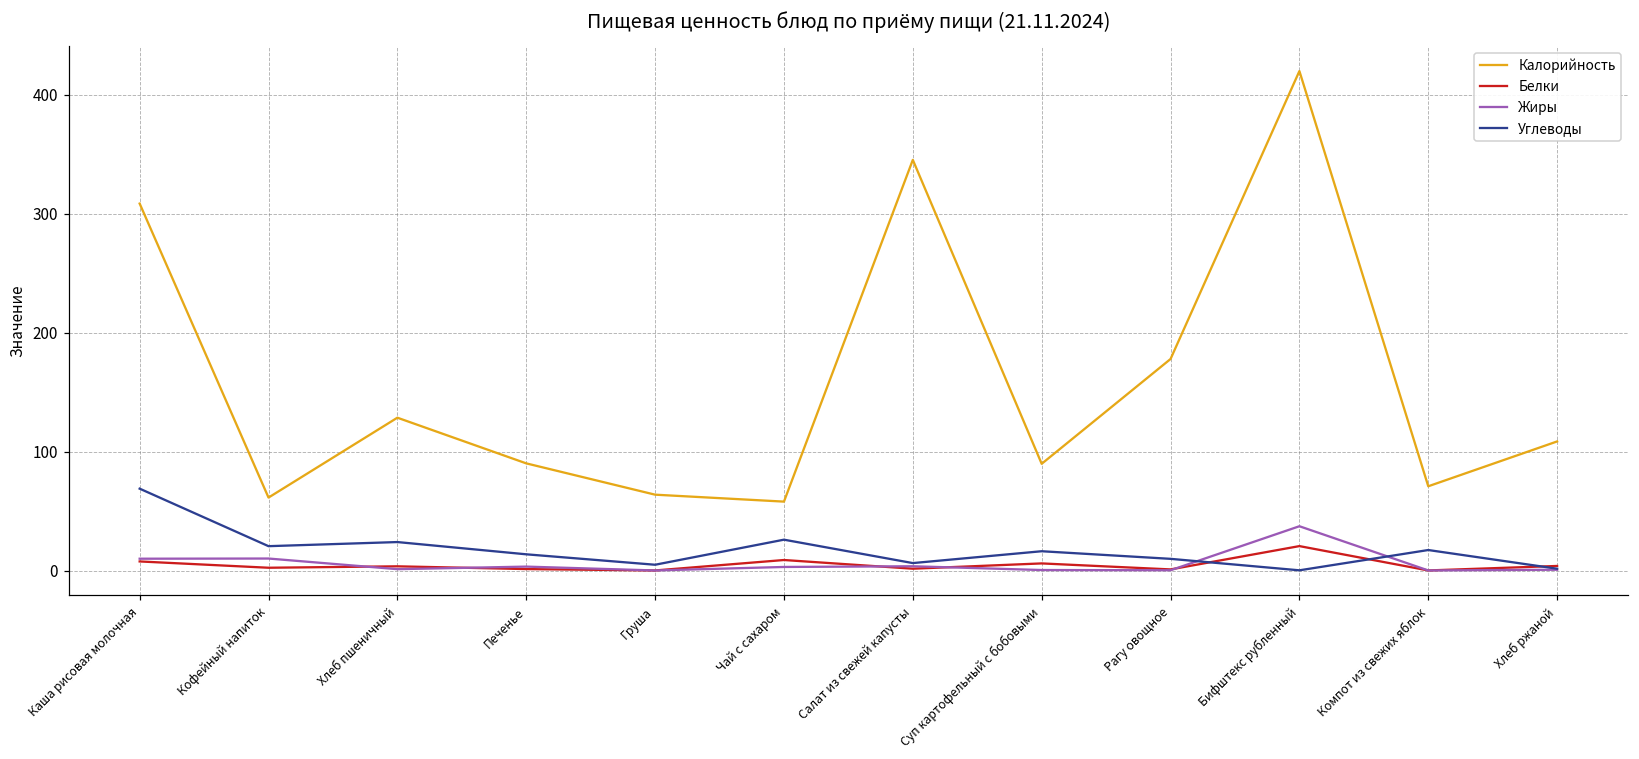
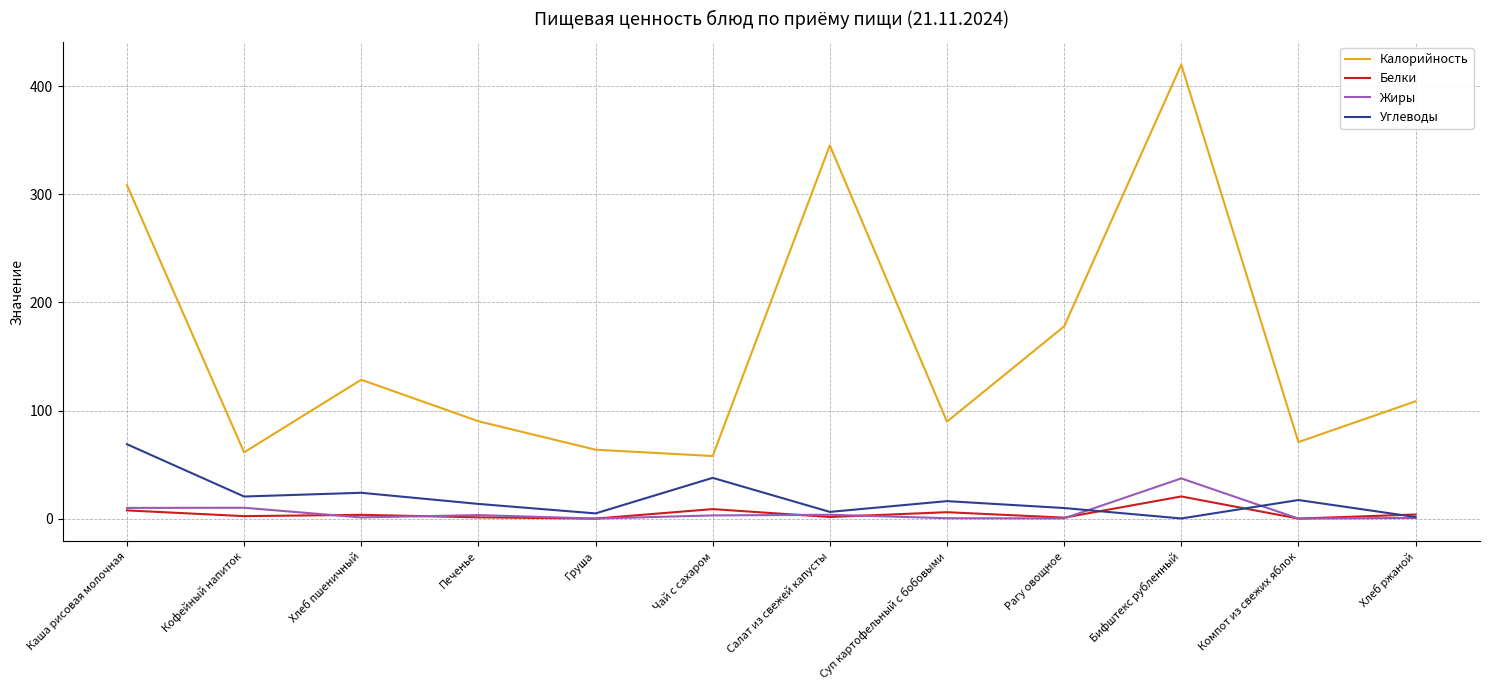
  {
    "Калорийность": {
      "Каша рисовая молочная": 309,
      "Кофейный напиток": 61,
      "Хлеб пшеничный": 129,
      "Печенье": 90,
      "Груша": 64,
      "Чай с сахаром": 58,
      "Салат из свежей капусты": 345,
      "Суп картофельный с бобовыми": 90,
      "Рагу овощное": 178,
      "Бифштекс рубленный": 420,
      "Компот из свежих яблок": 71,
      "Хлеб ржаной": 109
    },
    "Белки": {
      "Кофейный напиток": 2,
      "Хлеб пшеничный": 4,
      "Чай с сахаром": 9,
      "Суп картофельный с бобовыми": 6,
      "Бифштекс рубленный": 21
    },
    "Жиры": {
      "Кофейный напиток": 10,
      "Хлеб пшеничный": 1,
      "Чай с сахаром": 3,
      "Суп картофельный с бобовыми": 0,
      "Бифштекс рубленный": 37
    },
    "Углеводы": {
      "Каша рисовая молочная": 69,
      "Кофейный напиток": 21,
      "Хлеб пшеничный": 24,
      "Печенье": 14,
      "Груша": 5,
-     "Чай с сахаром": 26,
+     "Чай с сахаром": 38,
      "Салат из свежей капусты": 6,
      "Суп картофельный с бобовыми": 16,
      "Рагу овощное": 10,
      "Бифштекс рубленный": 0,
      "Компот из свежих яблок": 17
    }
  }
